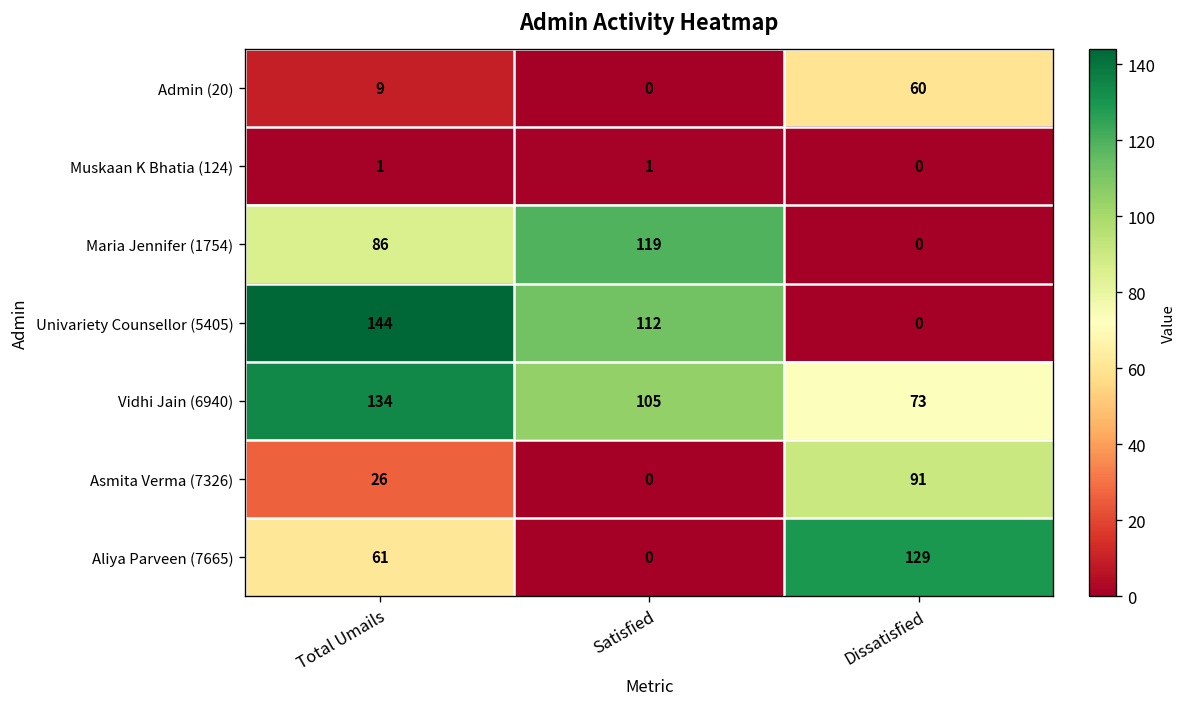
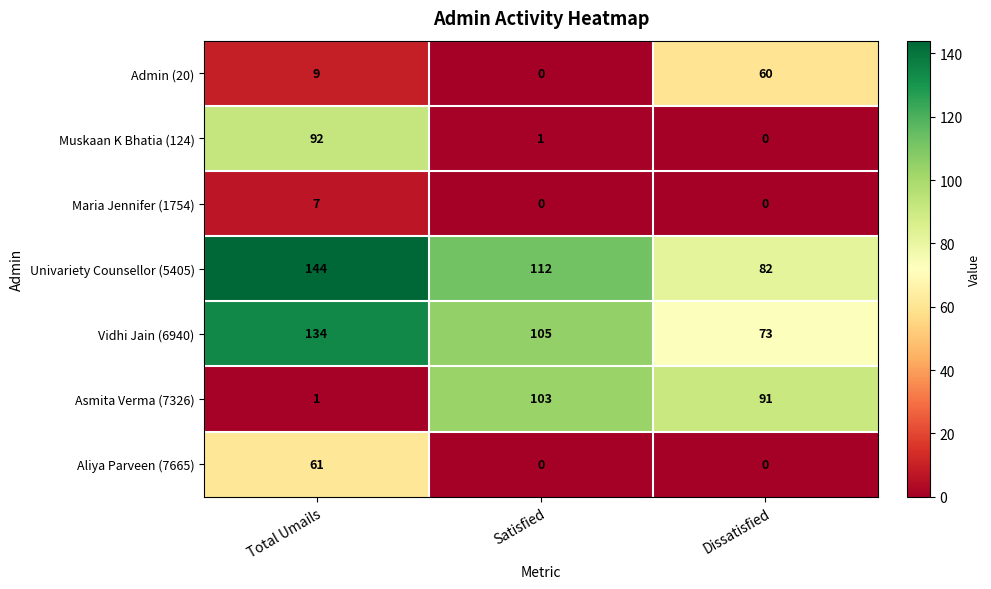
  {
    "Admin (20)": {
      "Total Umails": 9,
      "Satisfied": 0,
      "Dissatisfied": 60
    },
    "Muskaan K Bhatia (124)": {
-     "Total Umails": 1,
+     "Total Umails": 92,
      "Satisfied": 1,
      "Dissatisfied": 0
    },
    "Maria Jennifer (1754)": {
-     "Total Umails": 86,
-     "Satisfied": 119,
+     "Total Umails": 7,
+     "Satisfied": 0,
      "Dissatisfied": 0
    },
    "Univariety Counsellor (5405)": {
      "Total Umails": 144,
      "Satisfied": 112,
-     "Dissatisfied": 0
+     "Dissatisfied": 82
    },
    "Vidhi Jain (6940)": {
      "Total Umails": 134,
      "Satisfied": 105,
      "Dissatisfied": 73
    },
    "Asmita Verma (7326)": {
-     "Total Umails": 26,
-     "Satisfied": 0,
+     "Total Umails": 1,
+     "Satisfied": 103,
      "Dissatisfied": 91
    },
    "Aliya Parveen (7665)": {
      "Total Umails": 61,
      "Satisfied": 0,
-     "Dissatisfied": 129
+     "Dissatisfied": 0
    }
  }
